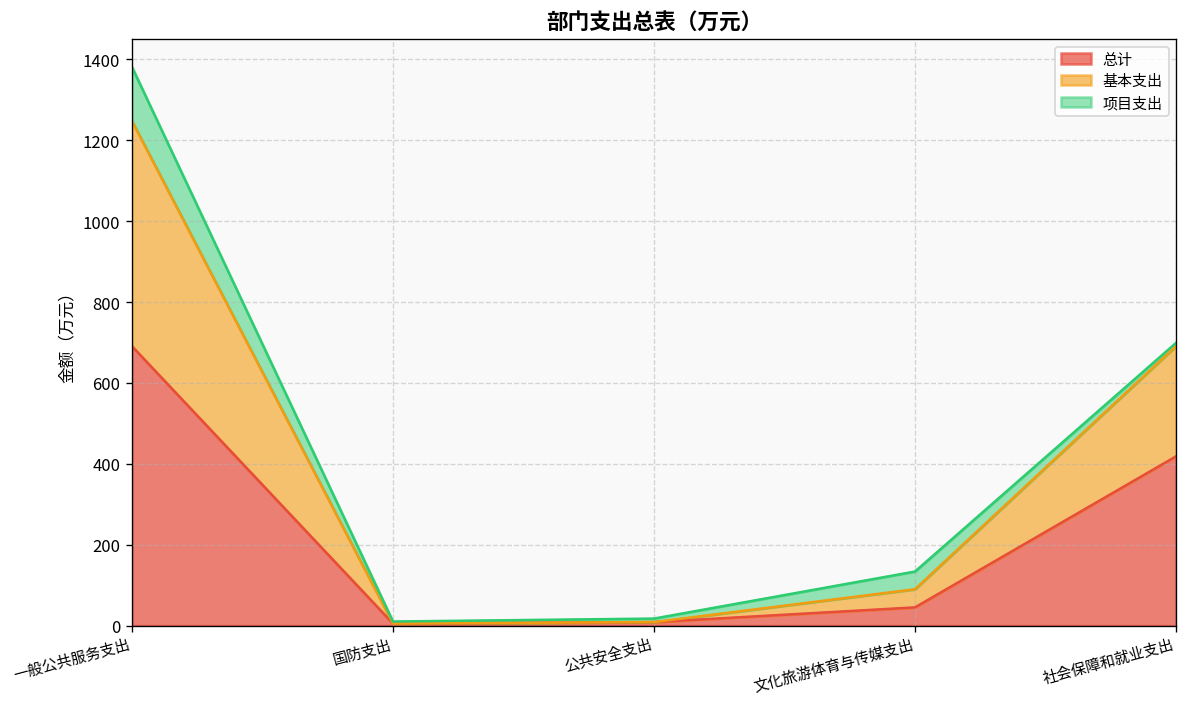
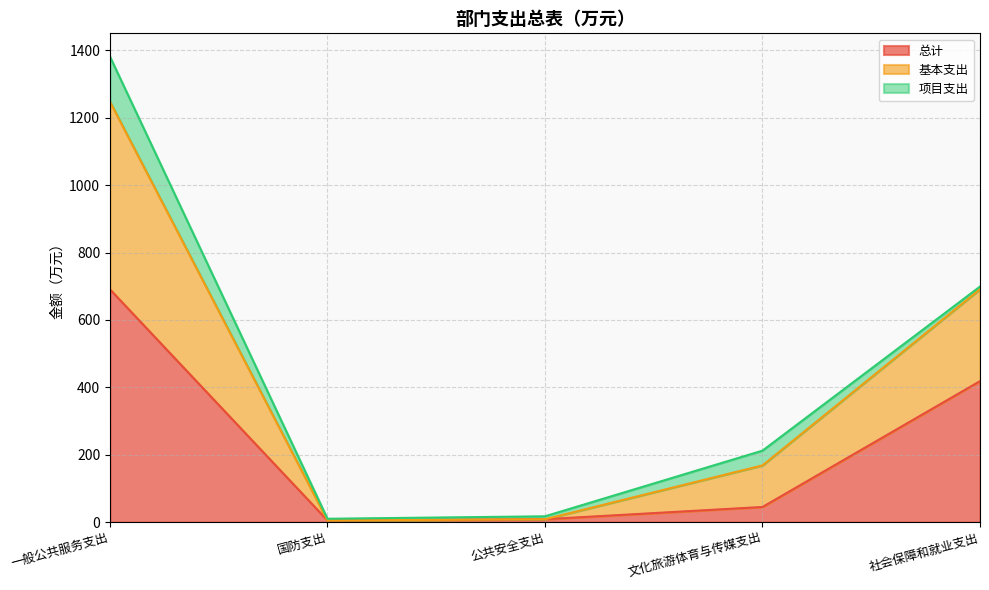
  {
    "总计": {
      "一般公共服务支出": 690,
      "文化旅游体育与传媒支出": 40,
      "社会保障和就业支出": 420
    },
    "基本支出": {
      "一般公共服务支出": 560,
-     "文化旅游体育与传媒支出": 40,
+     "文化旅游体育与传媒支出": 120,
      "社会保障和就业支出": 270
    },
    "项目支出": {
      "一般公共服务支出": 130,
      "公共安全支出": 10,
      "文化旅游体育与传媒支出": 40,
      "社会保障和就业支出": 10
    }
  }
